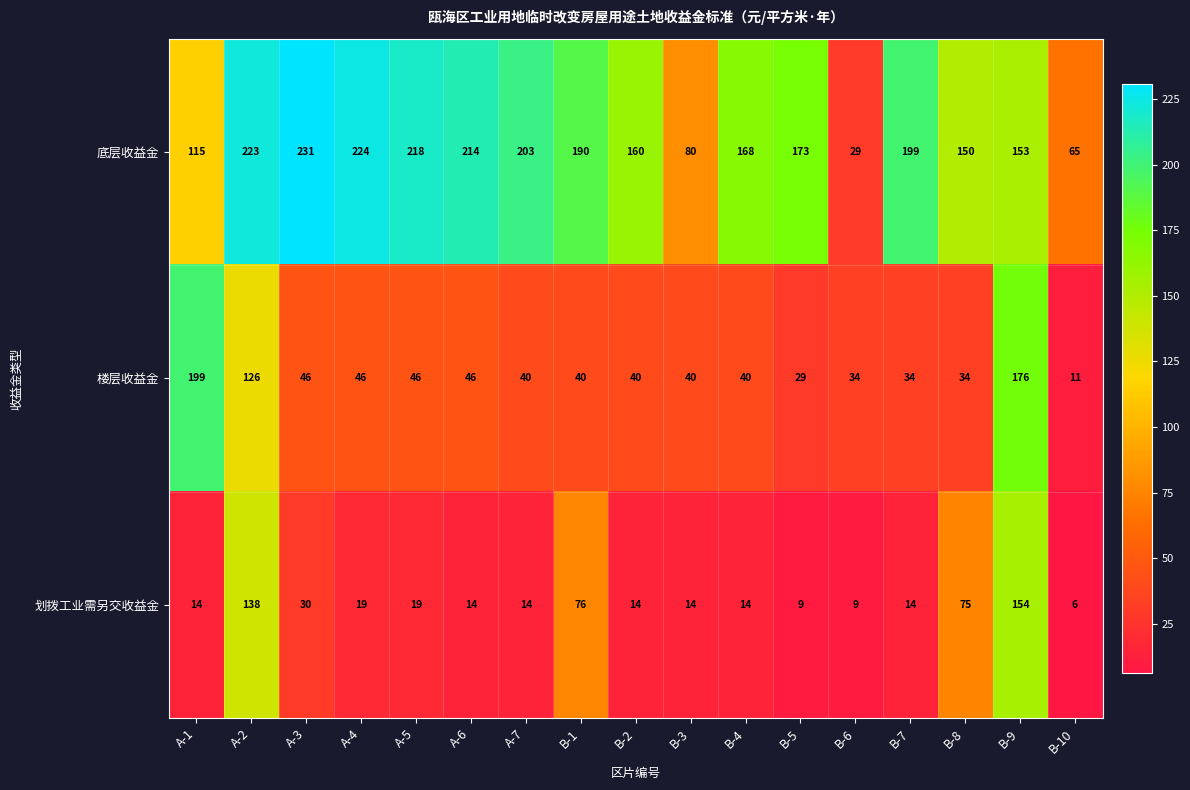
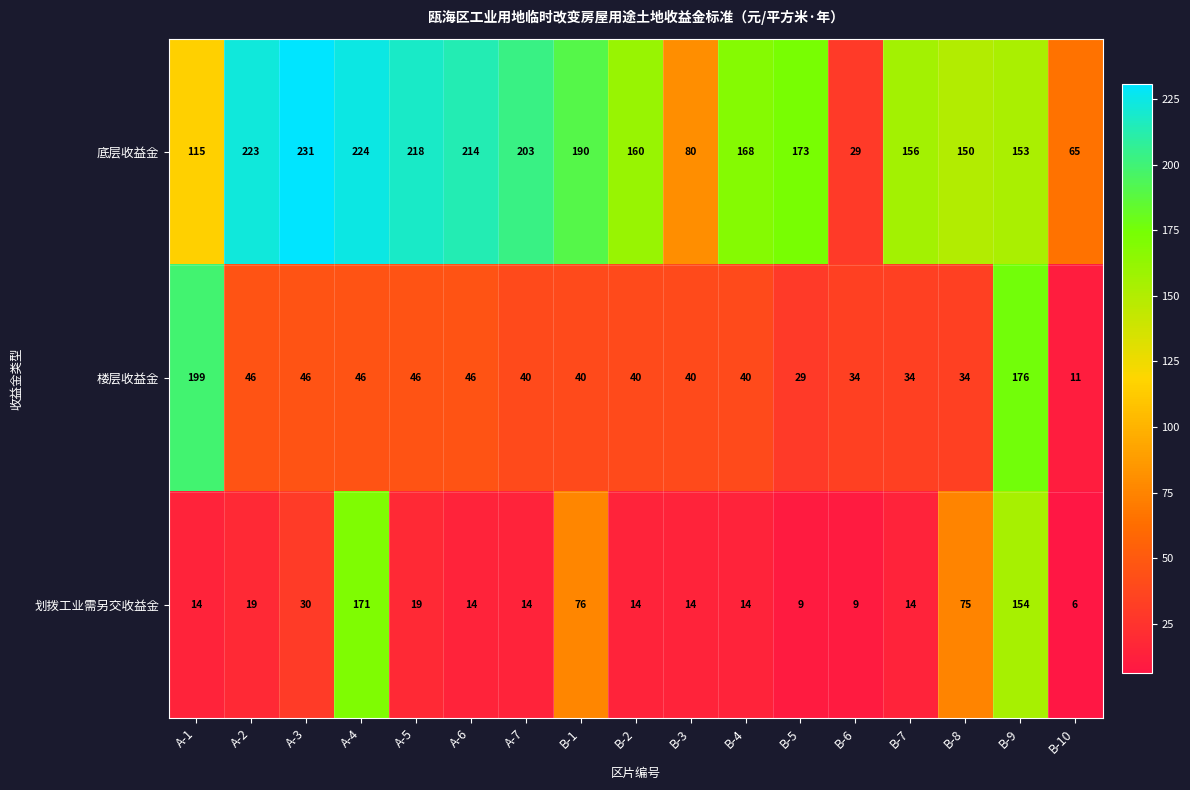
  {
    "底层收益金": {
      "A-1": 115,
      "A-2": 223,
      "A-3": 231,
      "A-4": 224,
      "A-5": 218,
      "A-6": 214,
      "A-7": 203,
      "B-1": 190,
      "B-2": 160,
      "B-3": 80,
      "B-4": 168,
      "B-5": 173,
      "B-6": 29,
-     "B-7": 199,
+     "B-7": 156,
      "B-8": 150,
      "B-9": 153,
      "B-10": 65
    },
    "楼层收益金": {
      "A-1": 199,
-     "A-2": 126,
+     "A-2": 46,
      "A-3": 46,
      "A-4": 46,
      "A-5": 46,
      "A-6": 46,
      "A-7": 40,
      "B-1": 40,
      "B-2": 40,
      "B-3": 40,
      "B-4": 40,
      "B-5": 29,
      "B-6": 34,
      "B-7": 34,
      "B-8": 34,
      "B-9": 176,
      "B-10": 11
    },
    "划拨工业需另交收益金": {
      "A-1": 14,
-     "A-2": 138,
+     "A-2": 19,
      "A-3": 30,
-     "A-4": 19,
+     "A-4": 171,
      "A-5": 19,
      "A-6": 14,
      "A-7": 14,
      "B-1": 76,
      "B-2": 14,
      "B-3": 14,
      "B-4": 14,
      "B-5": 9,
      "B-6": 9,
      "B-7": 14,
      "B-8": 75,
      "B-9": 154,
      "B-10": 6
    }
  }
